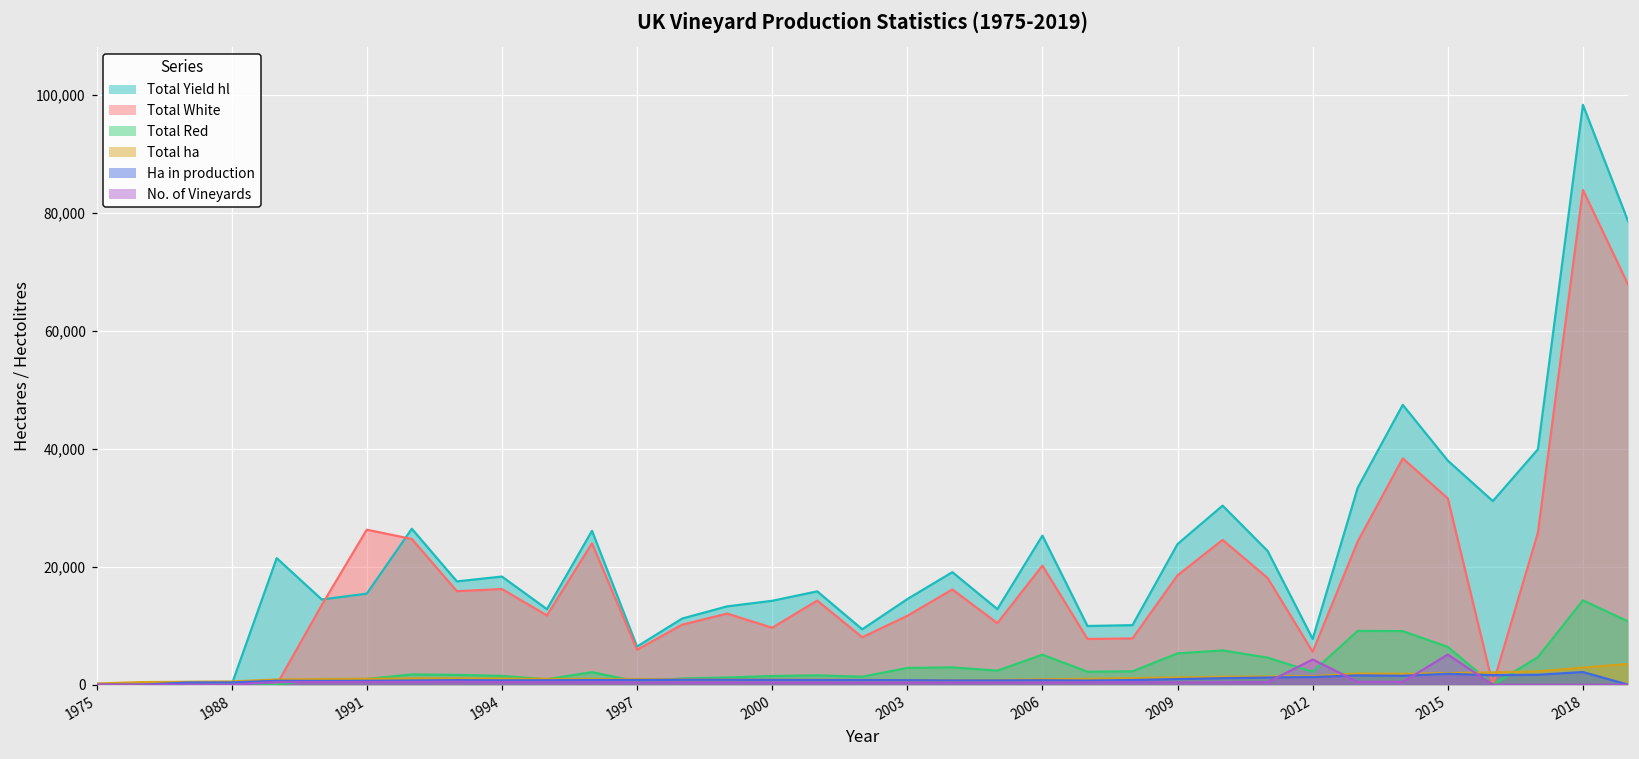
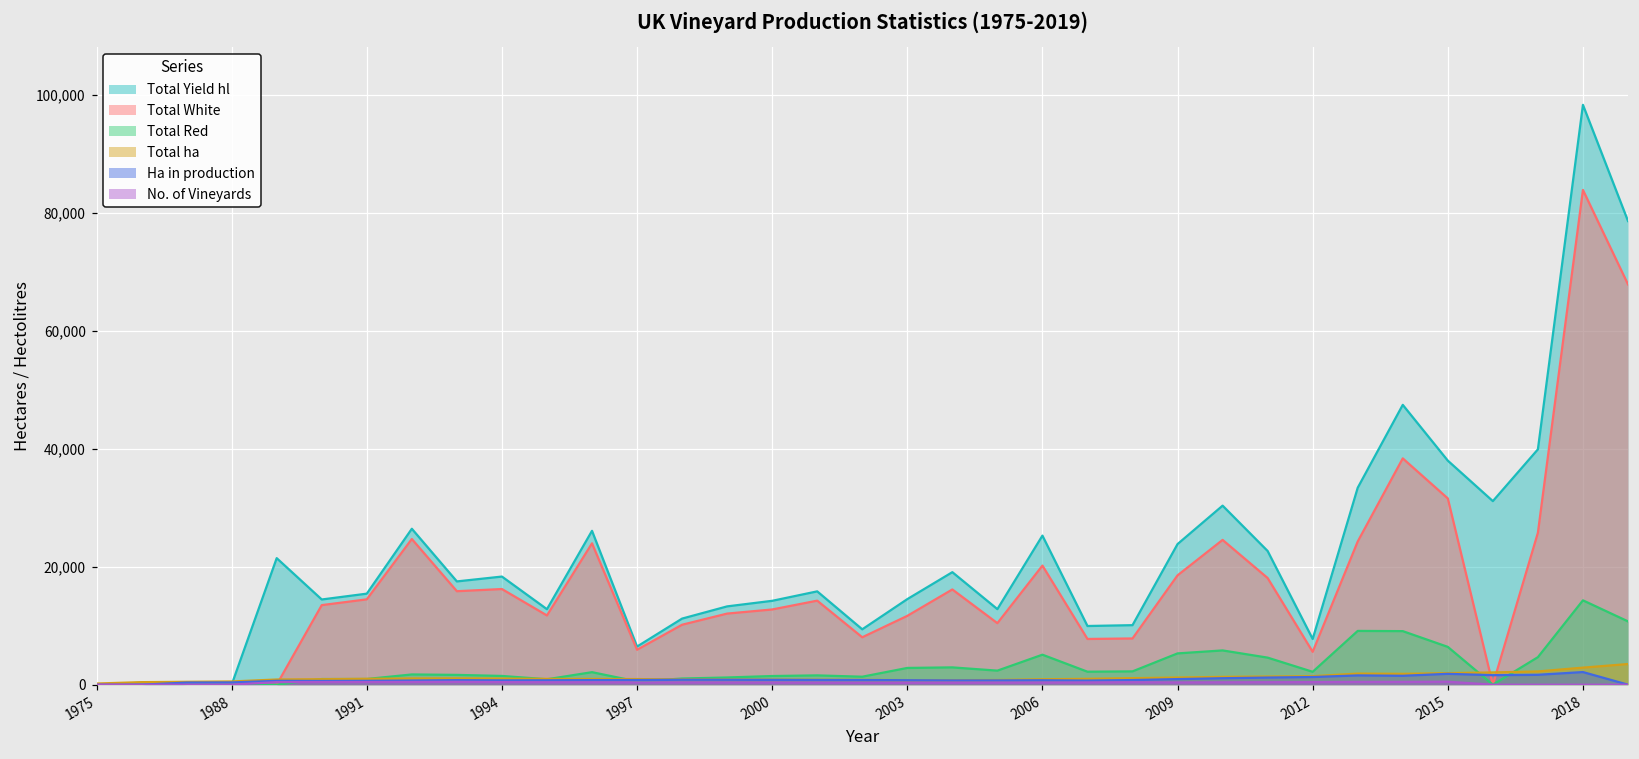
  {
    "Total White": {
-     "1991": "26,000",
+     "1991": "14,000",
      "1994": "16,000",
      "1997": "6,000",
-     "2000": "10,000",
+     "2000": "13,000",
      "2003": "12,000",
      "2006": "20,000",
      "2009": "19,000",
      "2012": "6,000",
      "2015": "32,000",
      "2018": "84,000"
    },
    "Total ha": {
      "2018": "3,000"
    },
    "Ha in production": {
      "2018": "2,000"
    },
    "No. of Vineyards": {
      "2009": "0",
-     "2012": "4,000",
-     "2015": "5,000",
+     "2012": "0",
+     "2015": "1,000",
      "2018": "0"
    }
  }
